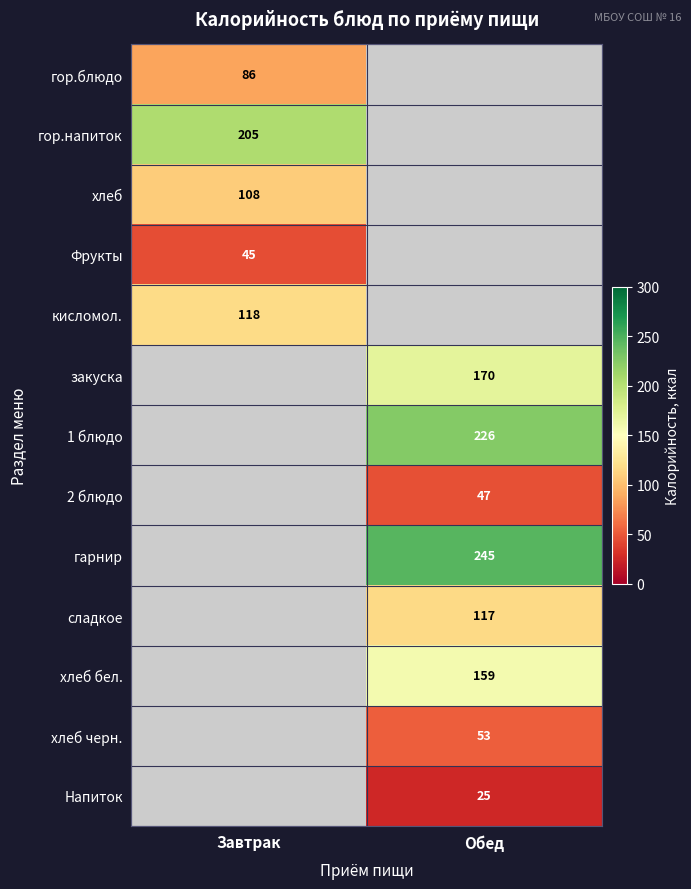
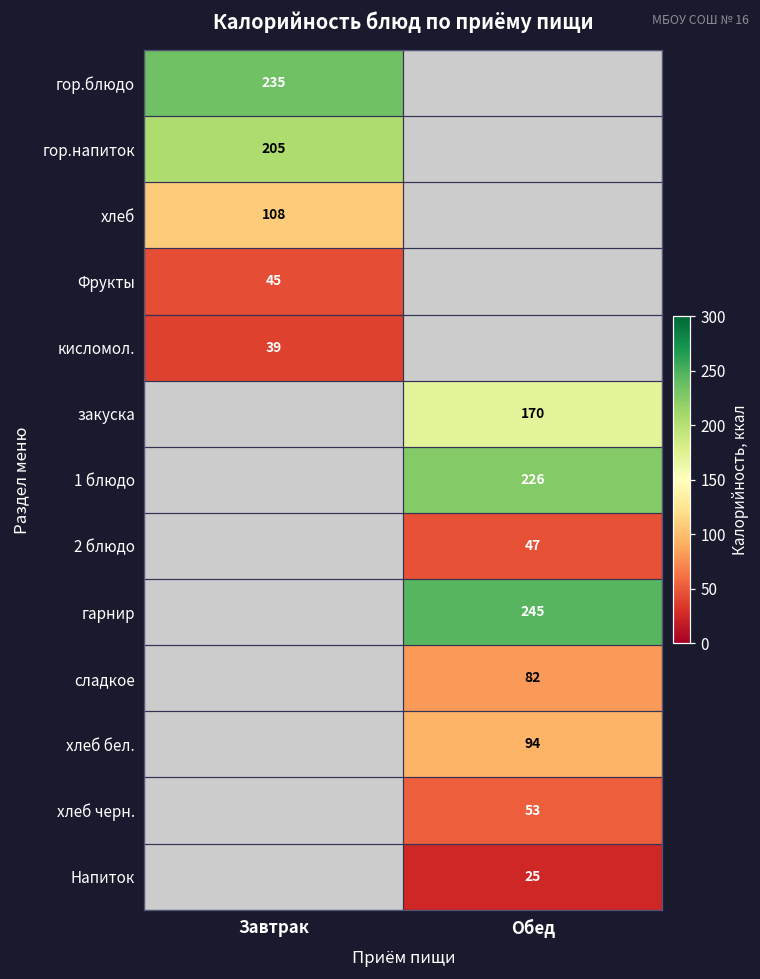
  {
    "гор.блюдо": {
-     "Завтрак": 86
+     "Завтрак": 235
    },
    "гор.напиток": {
      "Завтрак": 205
    },
    "хлеб": {
      "Завтрак": 108
    },
    "Фрукты": {
      "Завтрак": 45
    },
    "кисломол.": {
-     "Завтрак": 118
+     "Завтрак": 39
    },
    "закуска": {
      "Обед": 170
    },
    "1 блюдо": {
      "Обед": 226
    },
    "2 блюдо": {
      "Обед": 47
    },
    "гарнир": {
      "Обед": 245
    },
    "сладкое": {
-     "Обед": 117
+     "Обед": 82
    },
    "хлеб бел.": {
-     "Обед": 159
+     "Обед": 94
    },
    "хлеб черн.": {
      "Обед": 53
    },
    "Напиток": {
      "Обед": 25
    }
  }
